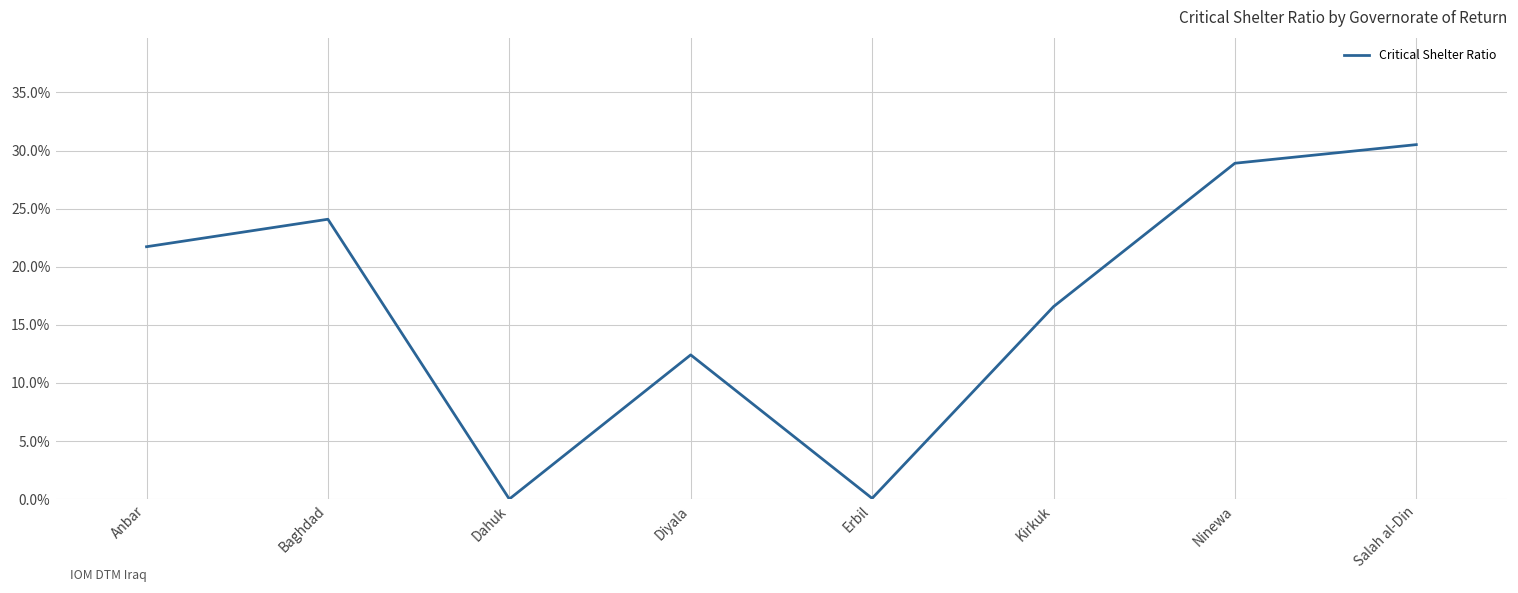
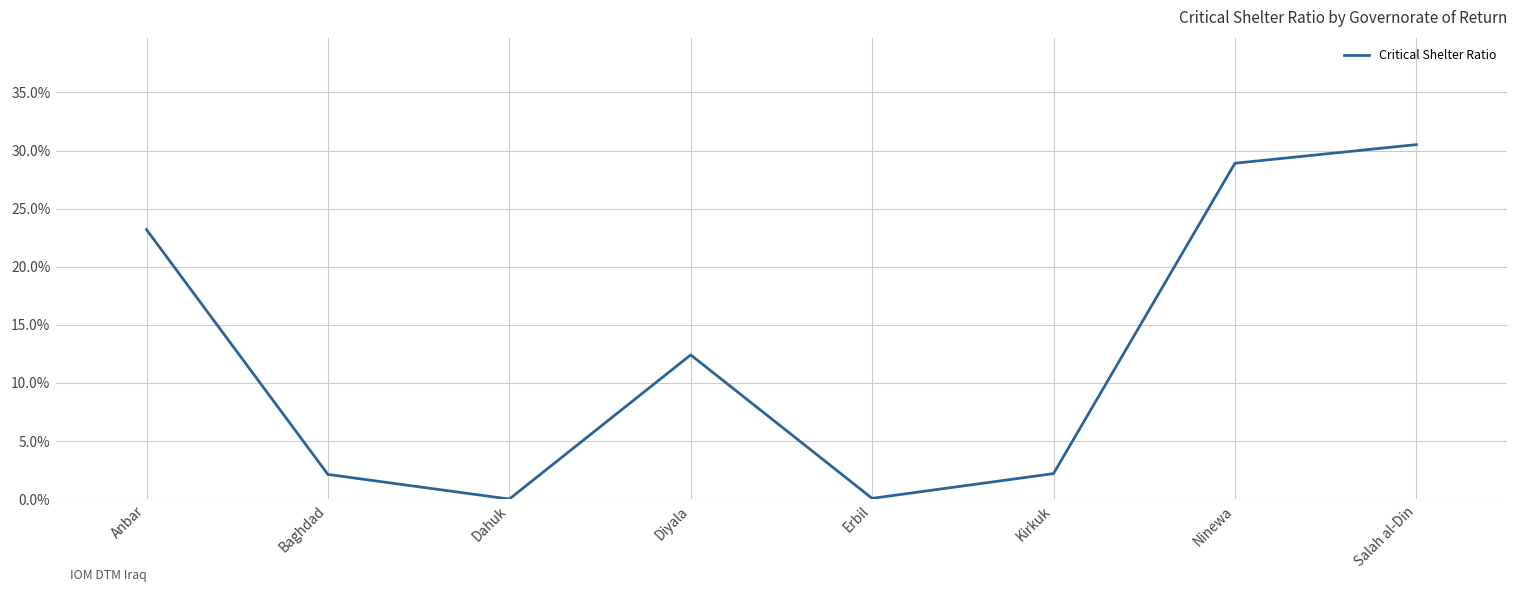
  {
-   "Anbar": "21.7%",
-   "Baghdad": "24.1%",
+   "Anbar": "23.2%",
+   "Baghdad": "2.1%",
    "Dahuk": "0.0%",
    "Diyala": "12.4%",
    "Erbil": "0.1%",
-   "Kirkuk": "16.6%",
+   "Kirkuk": "2.2%",
    "Ninewa": "28.9%",
    "Salah al-Din": "30.5%"
  }
